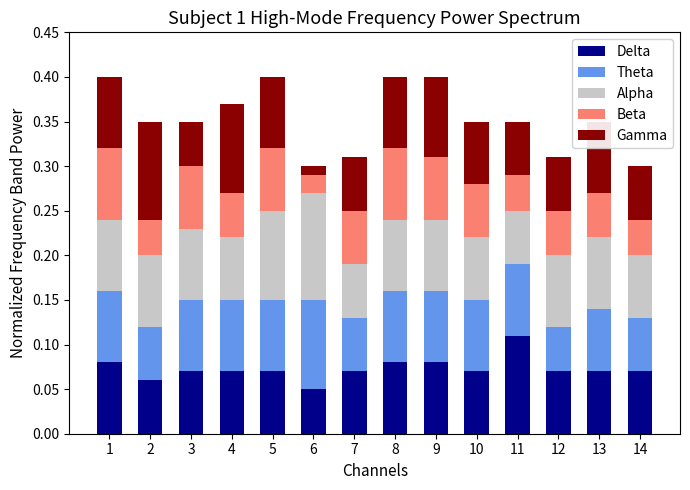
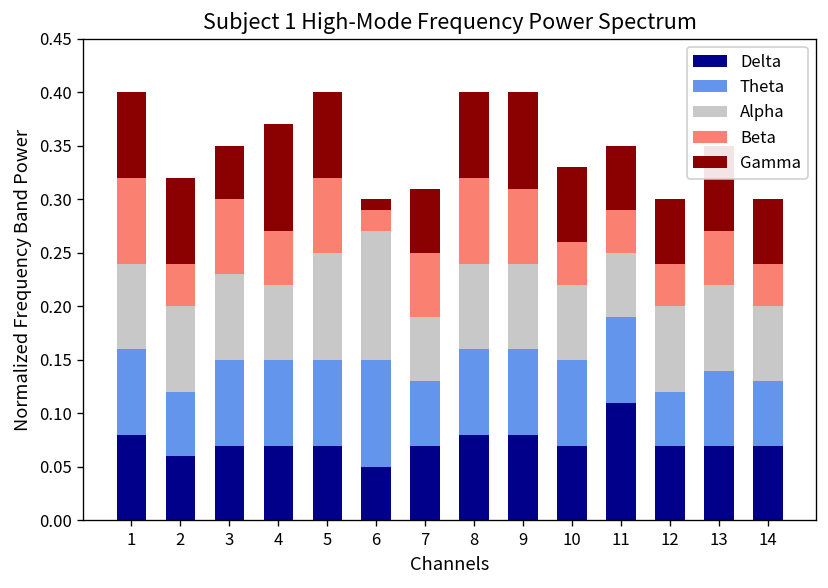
  {
    "Delta": {
      "1": 0.08,
      "2": 0.06,
      "3": 0.07,
      "4": 0.07,
      "5": 0.07,
      "6": 0.05,
      "7": 0.07,
      "8": 0.08,
      "9": 0.08,
      "10": 0.07,
      "11": 0.11,
      "12": 0.07,
      "13": 0.07,
      "14": 0.07
    },
    "Theta": {
      "1": 0.08,
      "2": 0.06,
      "3": 0.08,
      "4": 0.08,
      "5": 0.08,
      "6": 0.10,
      "7": 0.06,
      "8": 0.08,
      "9": 0.08,
      "10": 0.08,
      "11": 0.08,
      "12": 0.05,
      "13": 0.07,
      "14": 0.06
    },
    "Alpha": {
      "1": 0.08,
      "2": 0.08,
      "3": 0.08,
      "4": 0.07,
      "5": 0.10,
      "6": 0.12,
      "7": 0.06,
      "8": 0.08,
      "9": 0.08,
      "10": 0.07,
      "11": 0.06,
      "12": 0.08,
      "13": 0.08,
      "14": 0.07
    },
    "Beta": {
      "1": 0.08,
      "2": 0.04,
      "3": 0.07,
      "4": 0.05,
      "5": 0.07,
      "6": 0.02,
      "7": 0.06,
      "8": 0.08,
      "9": 0.07,
-     "10": 0.06,
+     "10": 0.04,
      "11": 0.04,
-     "12": 0.05,
+     "12": 0.04,
      "13": 0.05,
      "14": 0.04
    },
    "Gamma": {
      "1": 0.08,
-     "2": 0.11,
+     "2": 0.08,
      "3": 0.05,
      "4": 0.10,
      "5": 0.08,
      "6": 0.01,
      "7": 0.06,
      "8": 0.08,
      "9": 0.09,
      "10": 0.07,
      "11": 0.06,
      "12": 0.06,
      "14": 0.06
    }
  }
